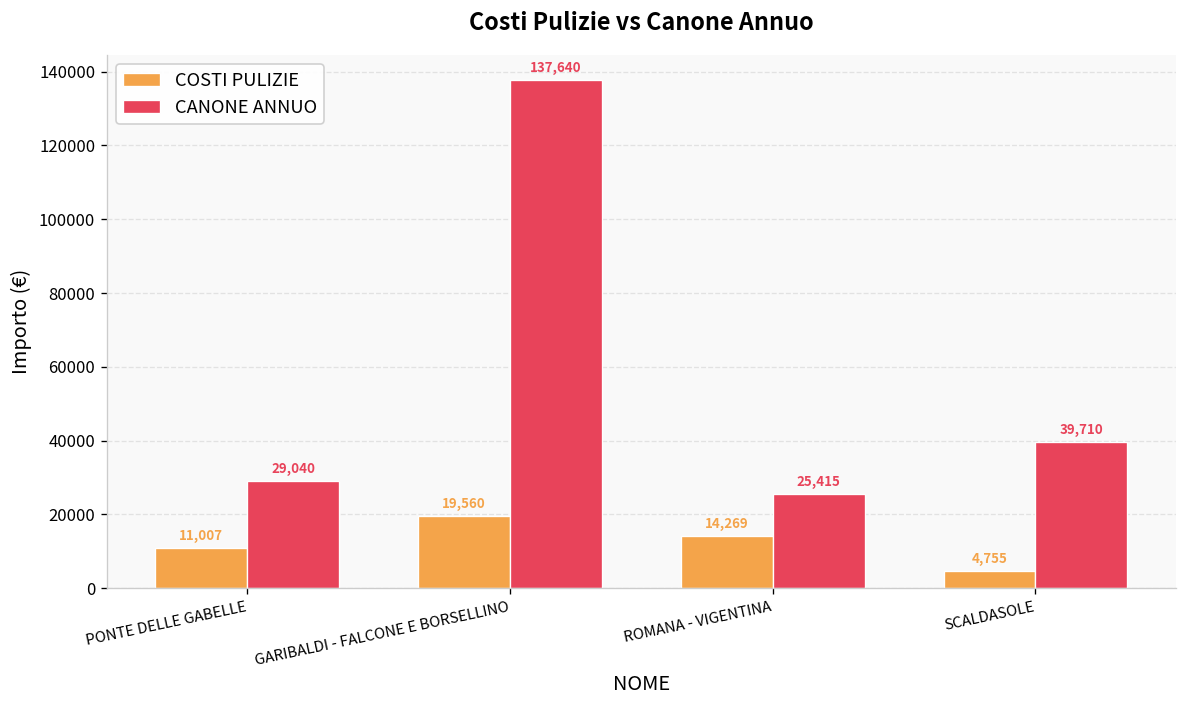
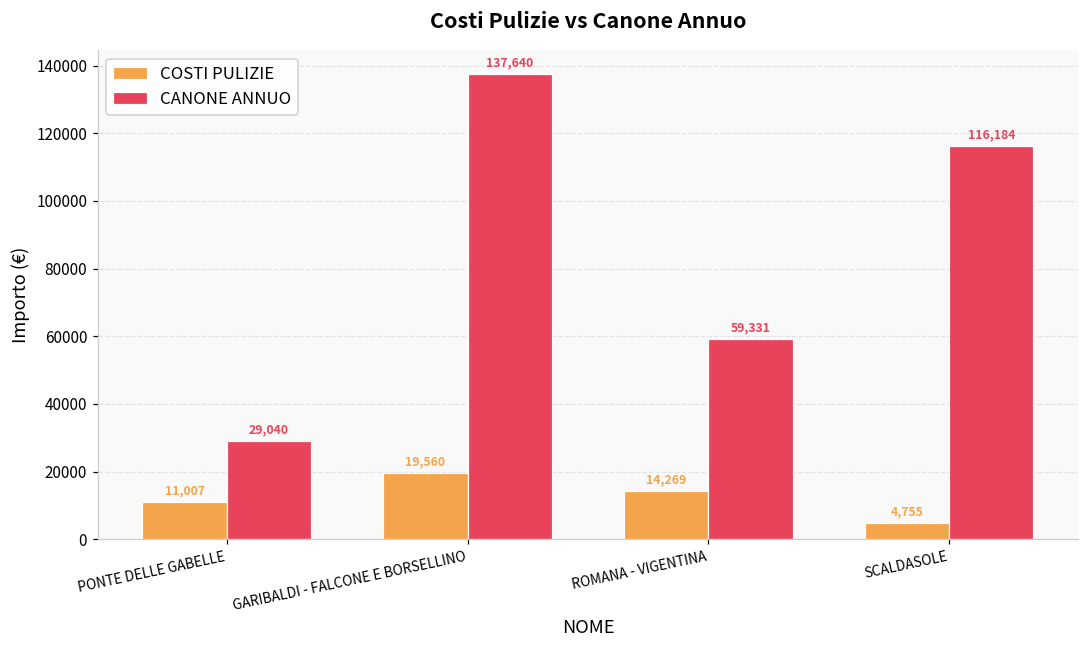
  {
    "COSTI PULIZIE": {
      "PONTE DELLE GABELLE": "11,007",
      "GARIBALDI - FALCONE E BORSELLINO": "19,560",
      "ROMANA - VIGENTINA": "14,269",
      "SCALDASOLE": "4,755"
    },
    "CANONE ANNUO": {
      "PONTE DELLE GABELLE": "29,040",
      "GARIBALDI - FALCONE E BORSELLINO": "137,640",
-     "ROMANA - VIGENTINA": "25,415",
-     "SCALDASOLE": "39,710"
+     "ROMANA - VIGENTINA": "59,331",
+     "SCALDASOLE": "116,184"
    }
  }
